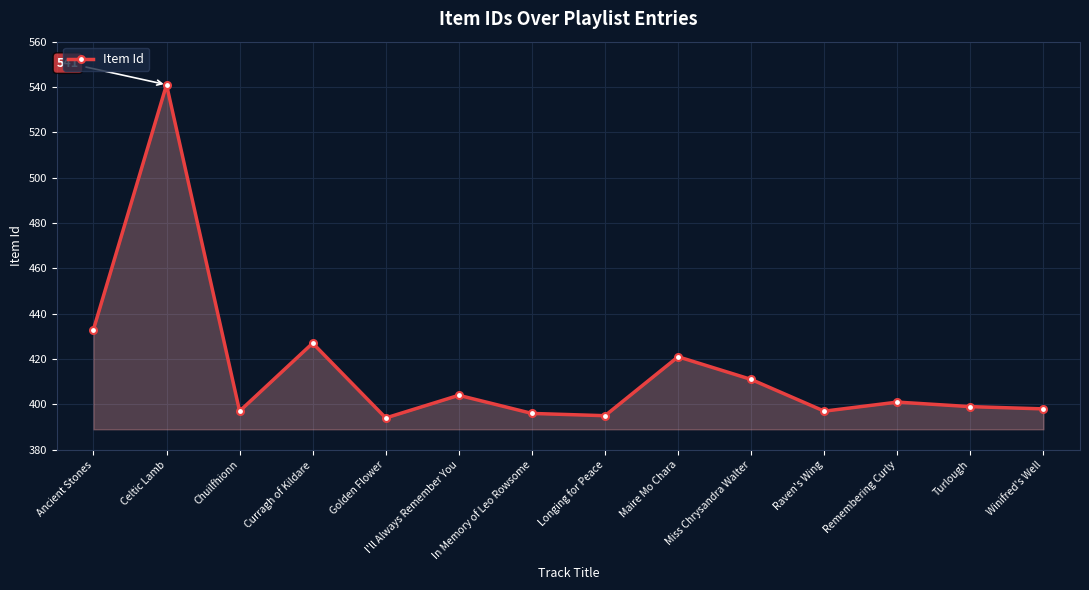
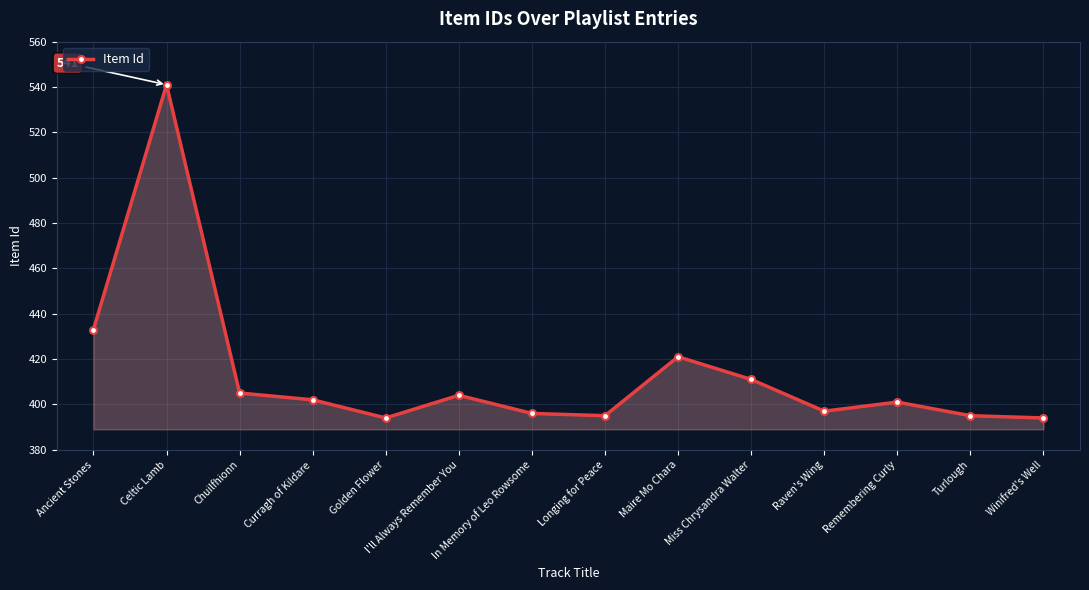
  {
    "Ancient Stones": 433,
-   "Chuilfhionn": 397,
-   "Curragh of Kildare": 427,
+   "Chuilfhionn": 405,
+   "Curragh of Kildare": 402,
    "Golden Flower": 394,
    "I'll Always Remember You": 404,
    "In Memory of Leo Rowsome": 396,
    "Longing for Peace": 395,
    "Maire Mo Chara": 421,
    "Miss Chrysandra Walter": 411,
    "Raven's Wing": 397,
    "Remembering Curly": 401,
-   "Turlough": 399,
-   "Winifred's Well": 398
+   "Turlough": 395,
+   "Winifred's Well": 394
  }
